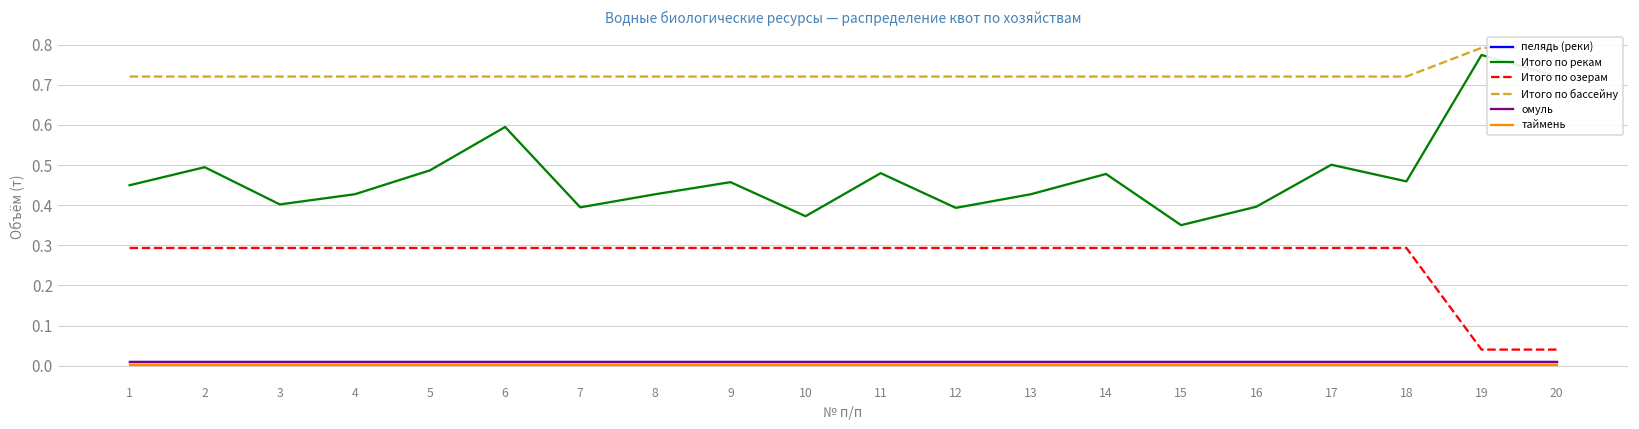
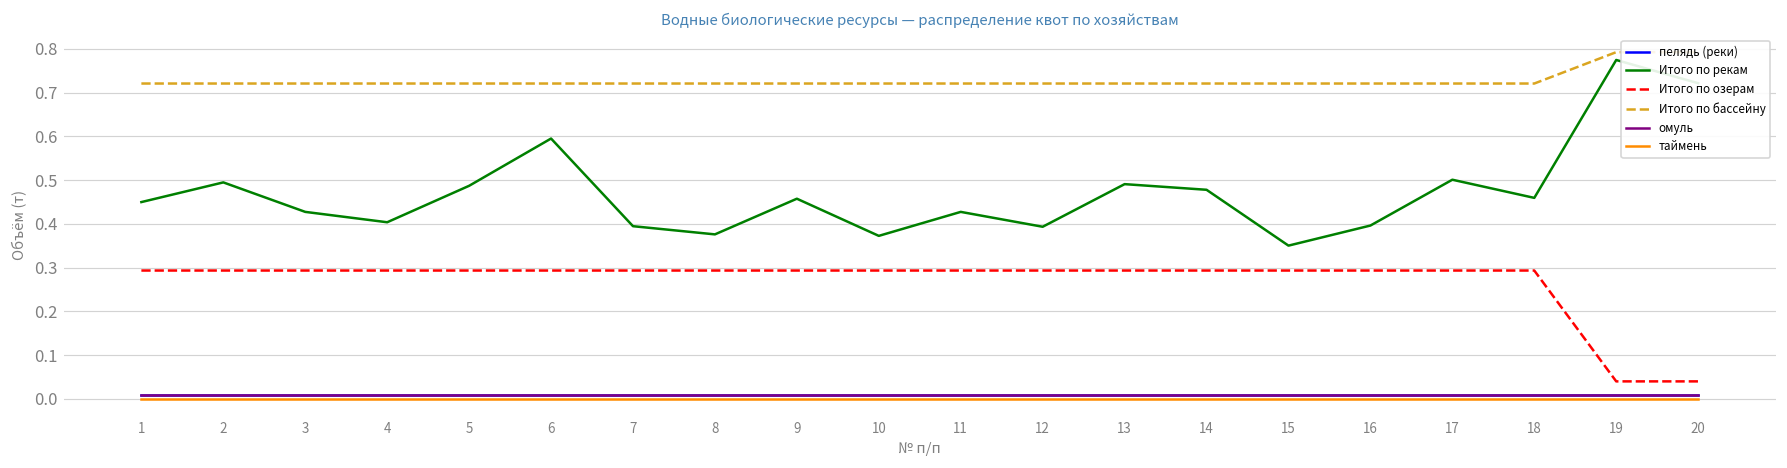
  {
    "омуль": {
      "1": 0.01,
      "2": 0.01,
      "3": 0.01,
      "4": 0.01,
      "5": 0.01,
      "6": 0.01,
      "7": 0.01,
      "8": 0.01,
      "9": 0.01,
      "10": 0.01,
      "11": 0.01,
      "12": 0.01,
      "13": 0.01,
      "14": 0.01,
      "15": 0.01,
      "16": 0.01,
      "17": 0.01,
      "18": 0.01,
      "19": 0.01,
      "20": 0.01
    },
    "Итого по рекам": {
      "1": 0.45,
      "2": 0.49,
-     "3": 0.40,
-     "4": 0.43,
+     "3": 0.43,
+     "4": 0.40,
      "5": 0.49,
      "6": 0.59,
      "7": 0.39,
-     "8": 0.43,
+     "8": 0.38,
      "9": 0.46,
      "10": 0.37,
-     "11": 0.48,
+     "11": 0.43,
      "12": 0.39,
-     "13": 0.43,
+     "13": 0.49,
      "14": 0.48,
      "15": 0.35,
      "16": 0.40,
      "17": 0.50,
      "18": 0.46,
      "19": 0.77
    },
    "Итого по озерам": {
      "1": 0.29,
      "2": 0.29,
      "3": 0.29,
      "4": 0.29,
      "5": 0.29,
      "6": 0.29,
      "7": 0.29,
      "8": 0.29,
      "9": 0.29,
      "10": 0.29,
      "11": 0.29,
      "12": 0.29,
      "13": 0.29,
      "14": 0.29,
      "15": 0.29,
      "16": 0.29,
      "17": 0.29,
      "18": 0.29,
      "19": 0.04,
      "20": 0.04
    }
  }
